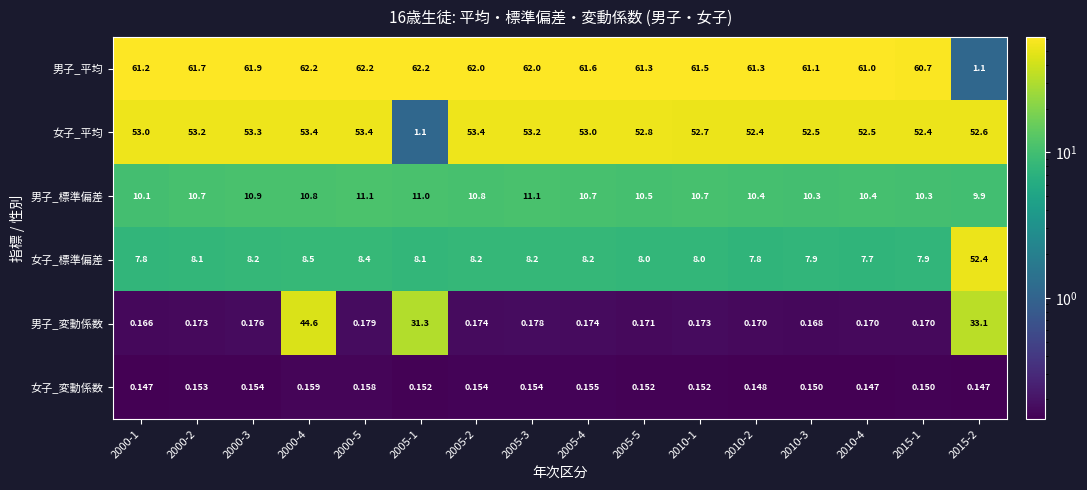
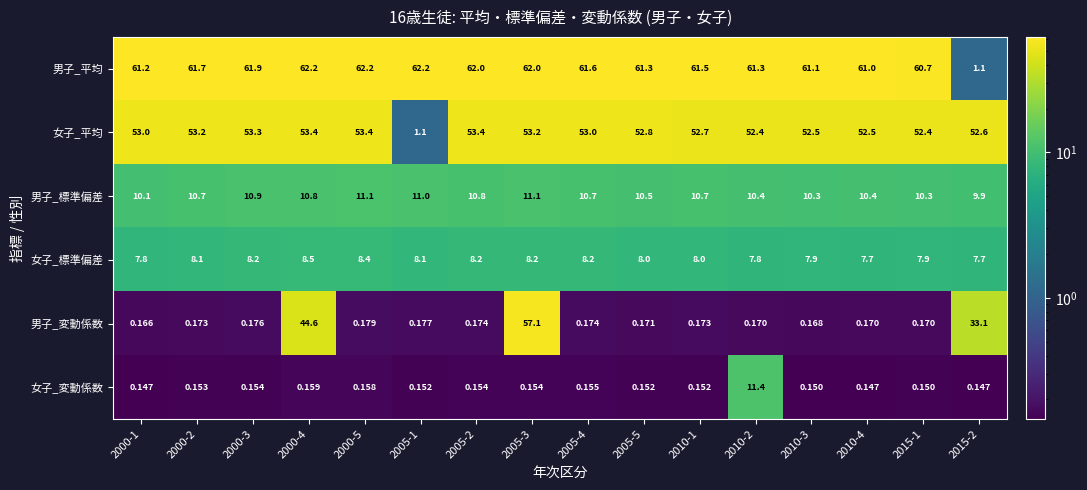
  {
    "男子_平均": {
      "2000-1": 61.2,
      "2000-2": 61.7,
      "2000-3": 61.9,
      "2000-4": 62.2,
      "2000-5": 62.2,
      "2005-1": 62.2,
      "2005-2": 62.0,
      "2005-3": 62.0,
      "2005-4": 61.6,
      "2005-5": 61.3,
      "2010-1": 61.5,
      "2010-2": 61.3,
      "2010-3": 61.1,
      "2010-4": 61.0,
      "2015-1": 60.7,
      "2015-2": 1.1
    },
    "女子_平均": {
      "2000-1": 53.0,
      "2000-2": 53.2,
      "2000-3": 53.3,
      "2000-4": 53.4,
      "2000-5": 53.4,
      "2005-1": 1.1,
      "2005-2": 53.4,
      "2005-3": 53.2,
      "2005-4": 53.0,
      "2005-5": 52.8,
      "2010-1": 52.7,
      "2010-2": 52.4,
      "2010-3": 52.5,
      "2010-4": 52.5,
      "2015-1": 52.4,
      "2015-2": 52.6
    },
    "男子_標準偏差": {
      "2000-1": 10.1,
      "2000-2": 10.7,
      "2000-3": 10.9,
      "2000-4": 10.8,
      "2000-5": 11.1,
      "2005-1": 11.0,
      "2005-2": 10.8,
      "2005-3": 11.1,
      "2005-4": 10.7,
      "2005-5": 10.5,
      "2010-1": 10.7,
      "2010-2": 10.4,
      "2010-3": 10.3,
      "2010-4": 10.4,
      "2015-1": 10.3,
      "2015-2": 9.9
    },
    "女子_標準偏差": {
      "2000-1": 7.8,
      "2000-2": 8.1,
      "2000-3": 8.2,
      "2000-4": 8.5,
      "2000-5": 8.4,
      "2005-1": 8.1,
      "2005-2": 8.2,
      "2005-3": 8.2,
      "2005-4": 8.2,
      "2005-5": 8.0,
      "2010-1": 8.0,
      "2010-2": 7.8,
      "2010-3": 7.9,
      "2010-4": 7.7,
      "2015-1": 7.9,
-     "2015-2": 52.4
+     "2015-2": 7.7
    },
    "男子_変動係数": {
      "2000-1": 0.166,
      "2000-2": 0.173,
      "2000-3": 0.176,
      "2000-4": 44.6,
      "2000-5": 0.179,
-     "2005-1": 31.3,
+     "2005-1": 0.177,
      "2005-2": 0.174,
-     "2005-3": 0.178,
+     "2005-3": 57.1,
      "2005-4": 0.174,
      "2005-5": 0.171,
      "2010-1": 0.173,
      "2010-2": 0.170,
      "2010-3": 0.168,
      "2010-4": 0.170,
      "2015-1": 0.170,
      "2015-2": 33.1
    },
    "女子_変動係数": {
      "2000-1": 0.147,
      "2000-2": 0.153,
      "2000-3": 0.154,
      "2000-4": 0.159,
      "2000-5": 0.158,
      "2005-1": 0.152,
      "2005-2": 0.154,
      "2005-3": 0.154,
      "2005-4": 0.155,
      "2005-5": 0.152,
      "2010-1": 0.152,
-     "2010-2": 0.148,
+     "2010-2": 11.4,
      "2010-3": 0.150,
      "2010-4": 0.147,
      "2015-1": 0.150,
      "2015-2": 0.147
    }
  }
